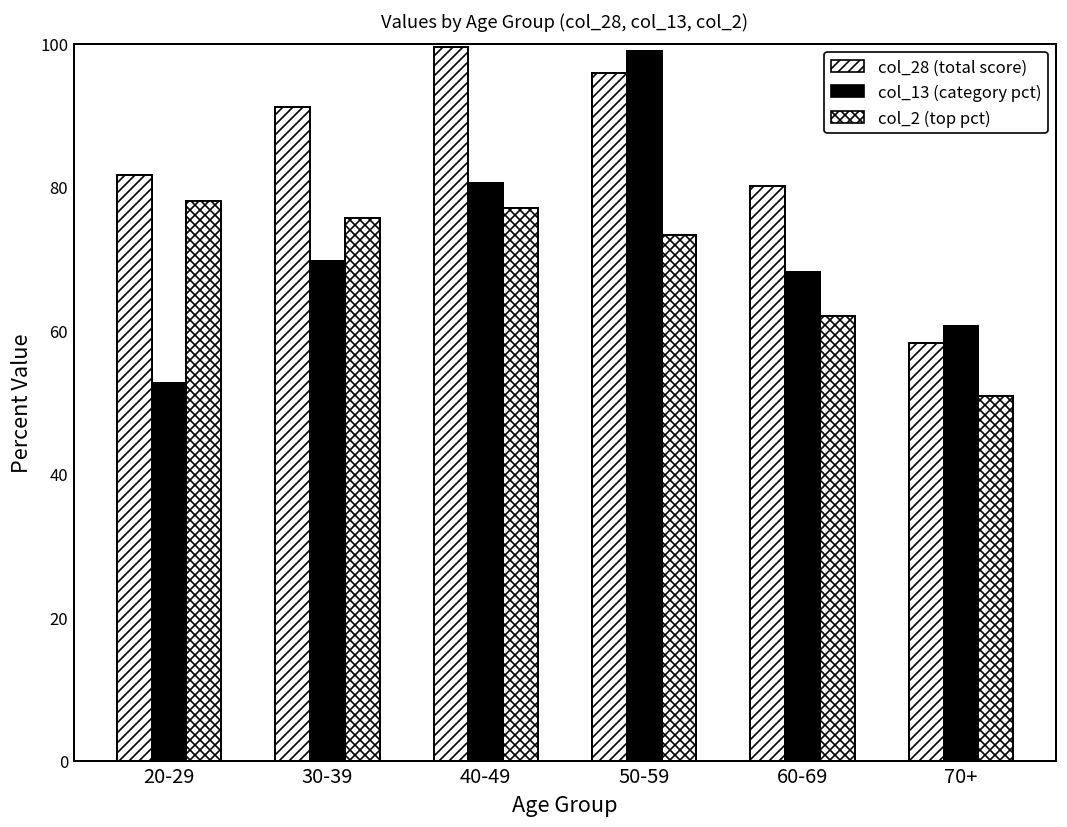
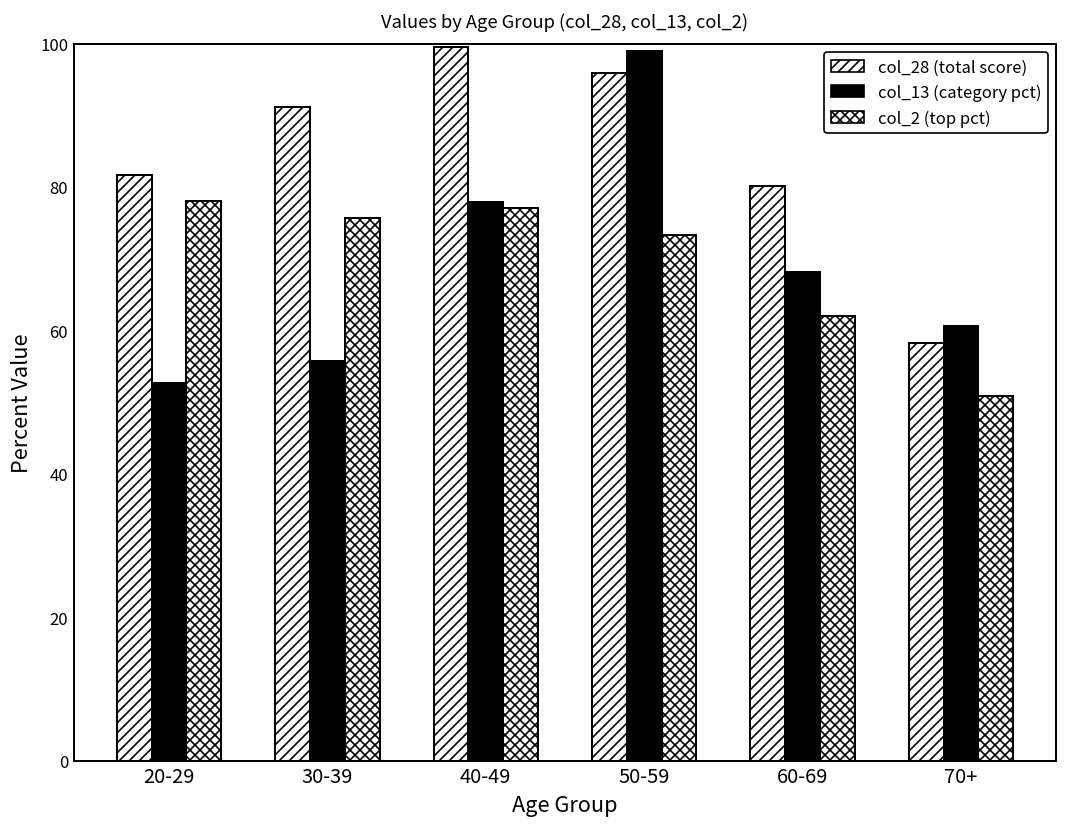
  {
    "col_13 (category pct)": {
      "20-29": 53,
-     "30-39": 70,
-     "40-49": 81,
+     "30-39": 56,
+     "40-49": 78,
      "50-59": 99,
      "60-69": 68,
      "70+": 61
    }
  }
